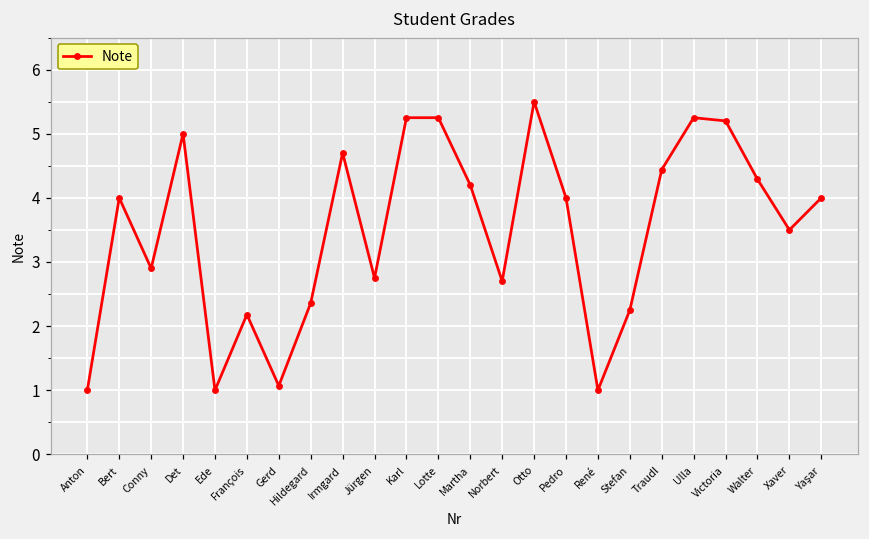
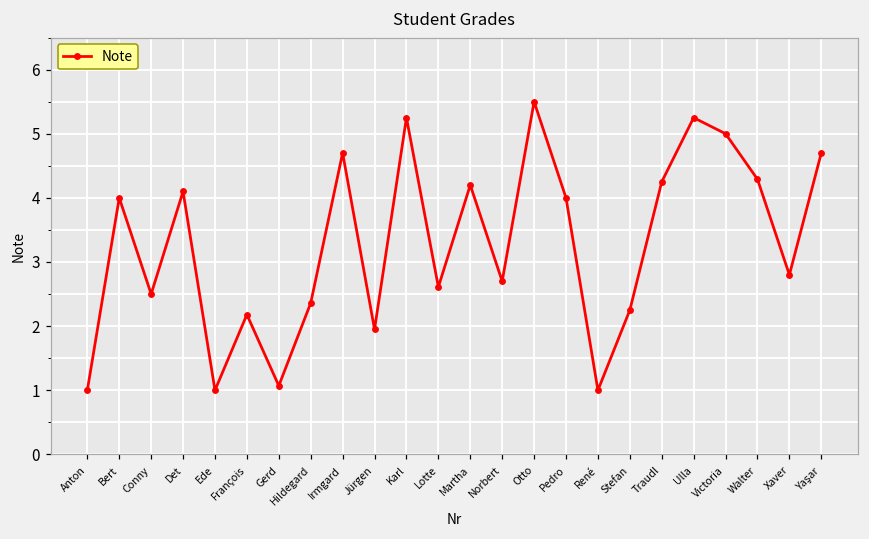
  {
    "Anton": 1.0,
    "Bert": 4.0,
-   "Conny": 2.9,
-   "Det": 5.0,
+   "Conny": 2.5,
+   "Det": 4.1,
    "Ede": 1.0,
    "François": 2.2,
    "Gerd": 1.1,
    "Hildegard": 2.4,
    "Irmgard": 4.7,
-   "Jürgen": 2.8,
+   "Jürgen": 2.0,
    "Karl": 5.3,
-   "Lotte": 5.3,
+   "Lotte": 2.6,
    "Martha": 4.2,
    "Norbert": 2.7,
    "Otto": 5.5,
    "Pedro": 4.0,
    "René": 1.0,
    "Stefan": 2.3,
-   "Traudl": 4.4,
+   "Traudl": 4.3,
    "Ulla": 5.3,
-   "Victoria": 5.2,
+   "Victoria": 5.0,
    "Walter": 4.3,
-   "Xaver": 3.5,
-   "Yaşar": 4.0
+   "Xaver": 2.8,
+   "Yaşar": 4.7
  }
